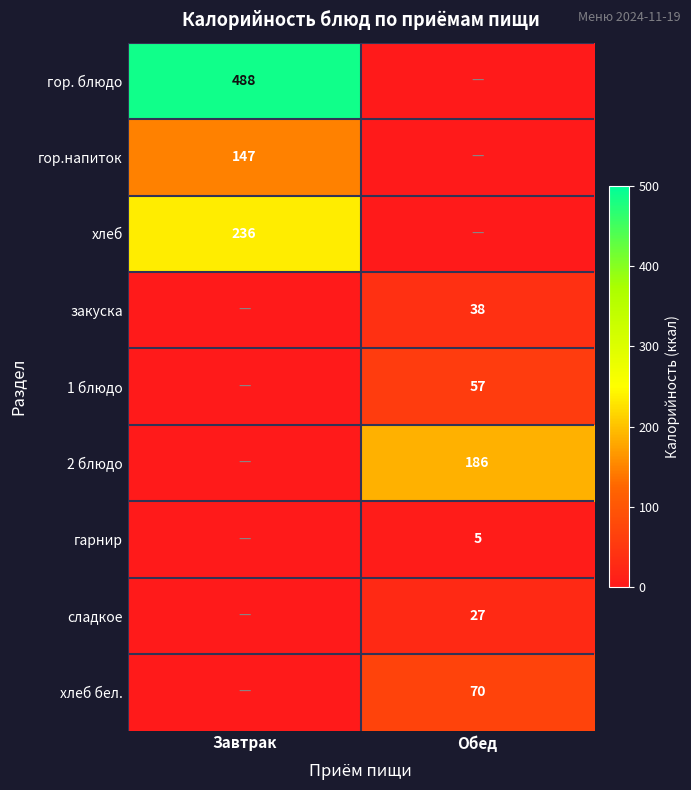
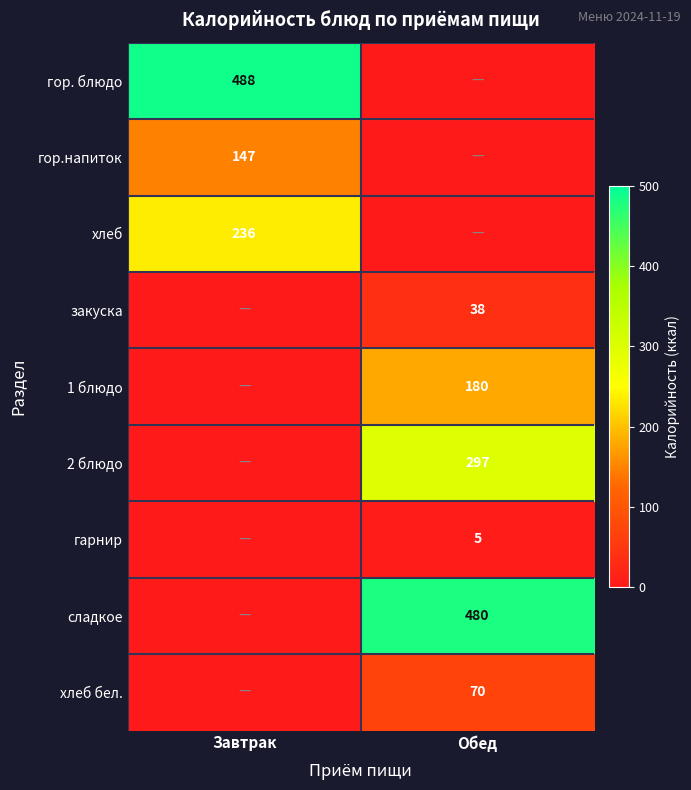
  {
    "гор. блюдо": {
      "Завтрак": 488
    },
    "гор.напиток": {
      "Завтрак": 147
    },
    "хлеб": {
      "Завтрак": 236
    },
    "закуска": {
      "Обед": 38
    },
    "1 блюдо": {
-     "Обед": 57
+     "Обед": 180
    },
    "2 блюдо": {
-     "Обед": 186
+     "Обед": 297
    },
    "гарнир": {
      "Обед": 5
    },
    "сладкое": {
-     "Обед": 27
+     "Обед": 480
    },
    "хлеб бел.": {
      "Обед": 70
    }
  }
